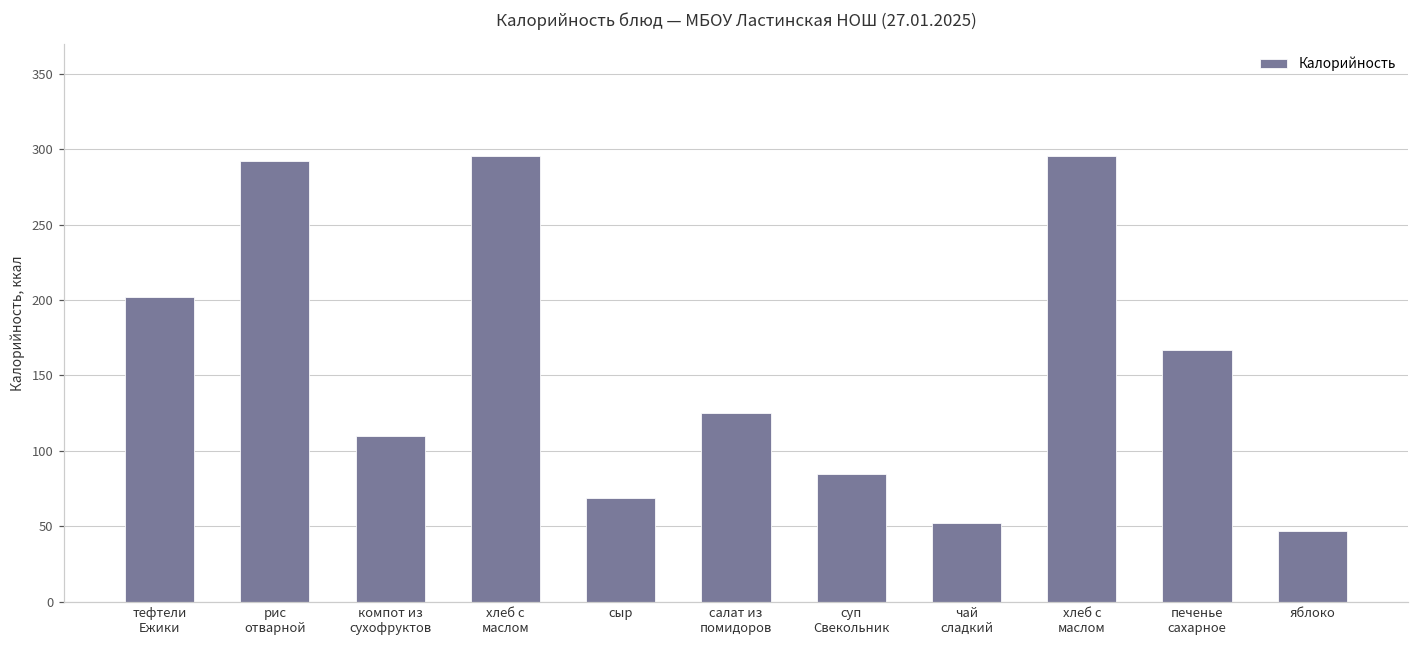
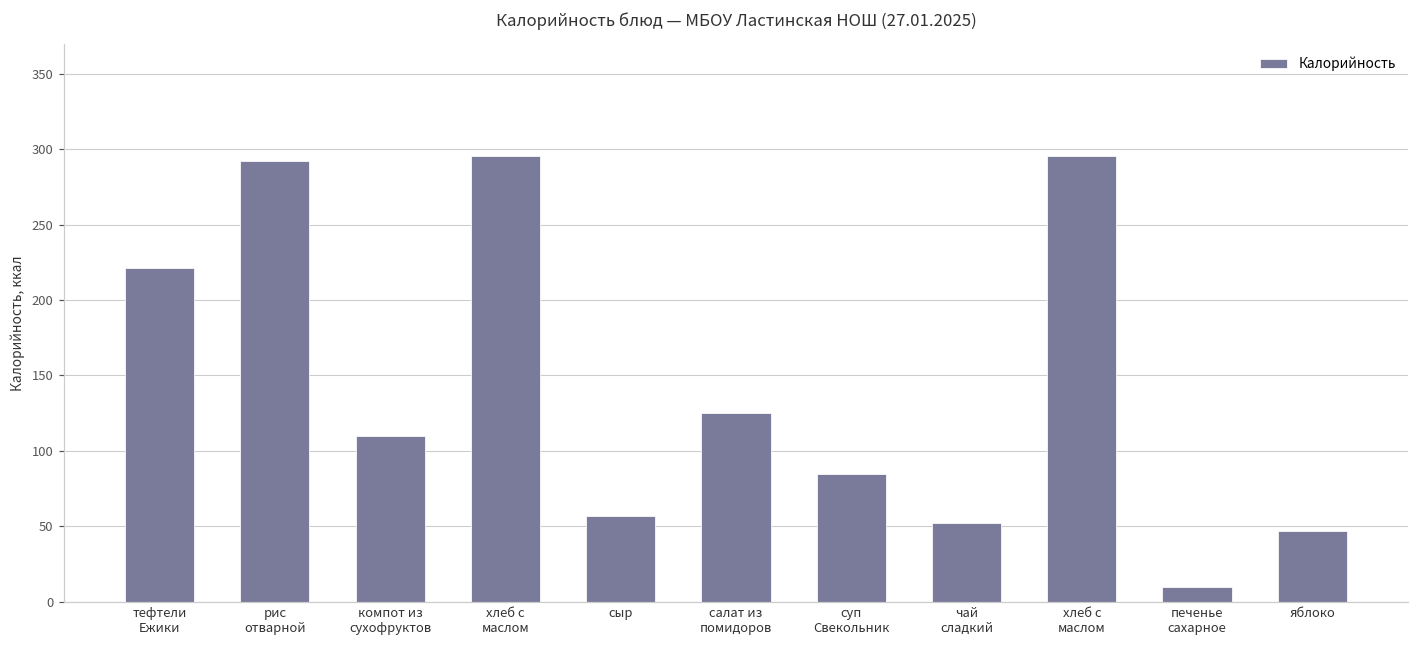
  {
-   "тефтели Ежики": 202,
+   "тефтели Ежики": 221,
    "рис отварной": 292,
    "компот из сухофруктов": 110,
-   "сыр": 69,
+   "сыр": 57,
    "салат из помидоров": 125,
    "суп Свекольник": 85,
    "чай сладкий": 52,
-   "печенье сахарное": 167,
+   "печенье сахарное": 10,
    "яблоко": 47
  }
